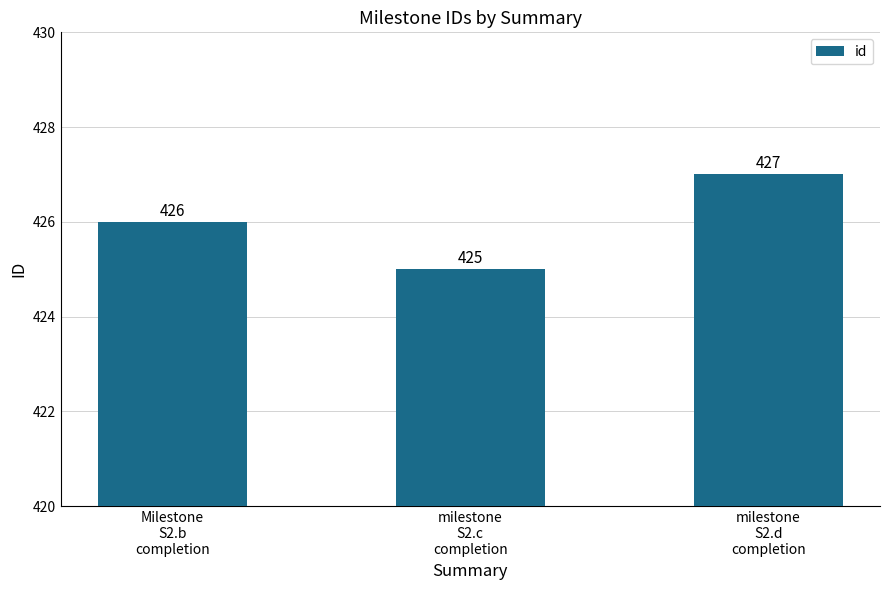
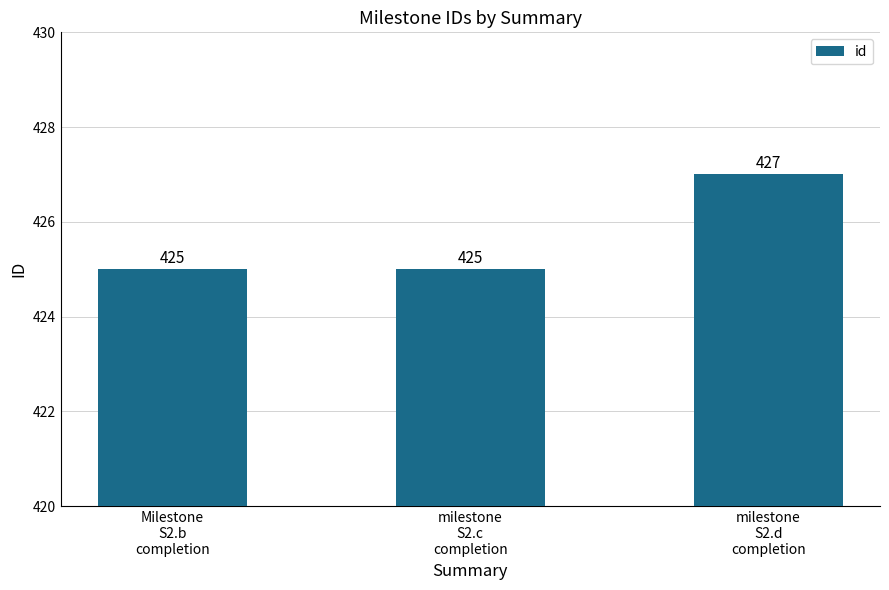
  {
-   "Milestone S2.b completion": 426,
+   "Milestone S2.b completion": 425,
    "milestone S2.c completion": 425,
    "milestone S2.d completion": 427
  }
